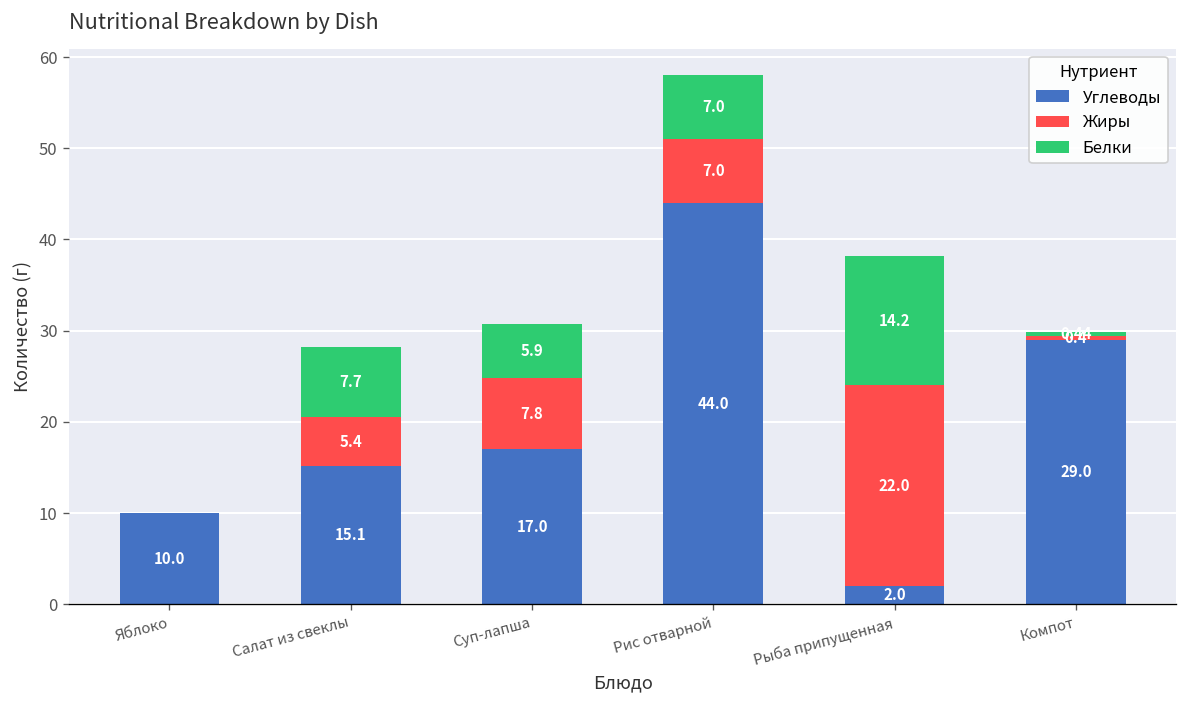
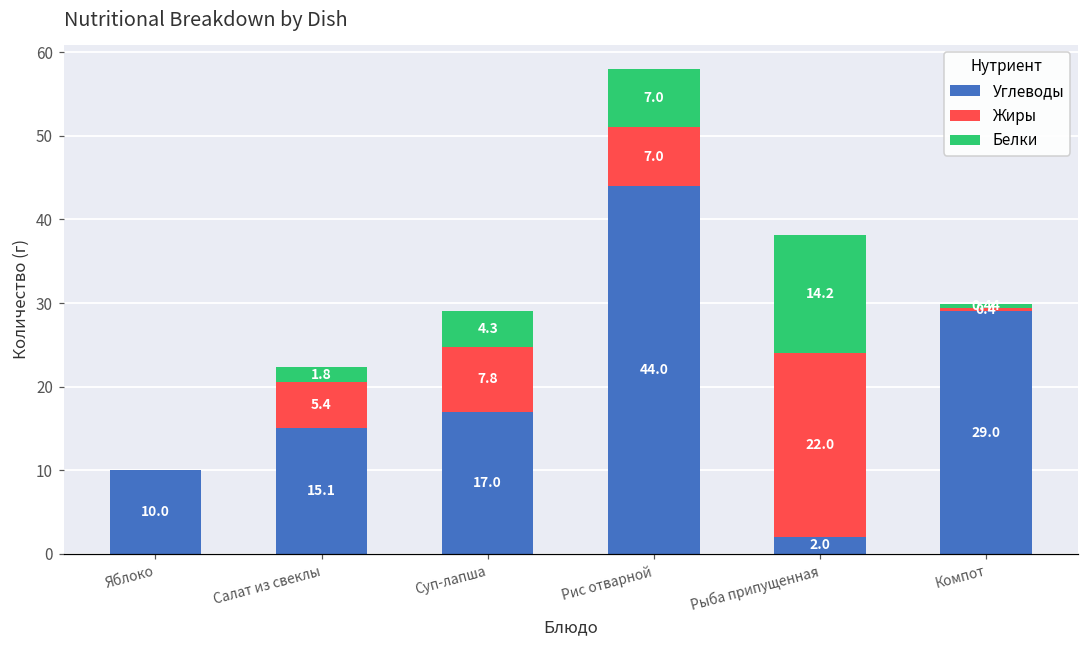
  {
    "Углеводы": {
      "Яблоко": 10.0,
      "Салат из свеклы": 15.1,
      "Суп-лапша": 17.0,
      "Рис отварной": 44.0,
      "Рыба припущенная": 2.0,
      "Компот": 29.0
    },
    "Жиры": {
      "Салат из свеклы": 5.4,
      "Суп-лапша": 7.8,
      "Рис отварной": 7.0,
      "Рыба припущенная": 22.0,
      "Компот": 0.4
    },
    "Белки": {
-     "Салат из свеклы": 7.7,
-     "Суп-лапша": 5.9,
+     "Салат из свеклы": 1.8,
+     "Суп-лапша": 4.3,
      "Рис отварной": 7.0,
      "Рыба припущенная": 14.2
    }
  }
